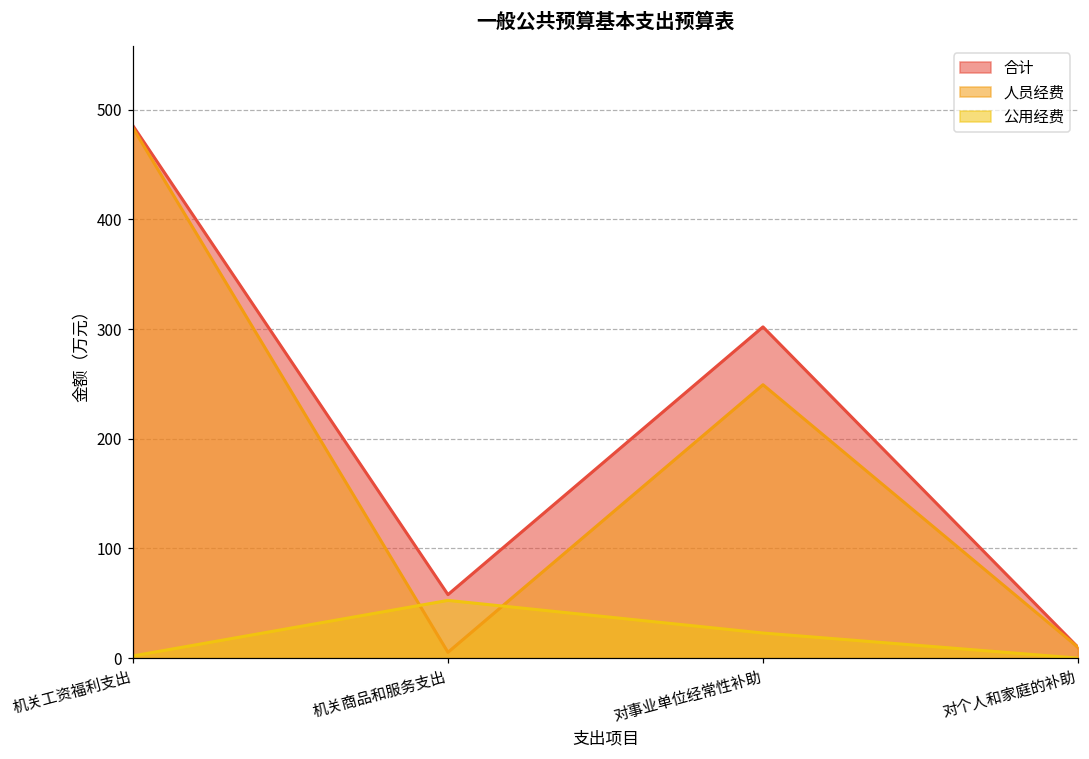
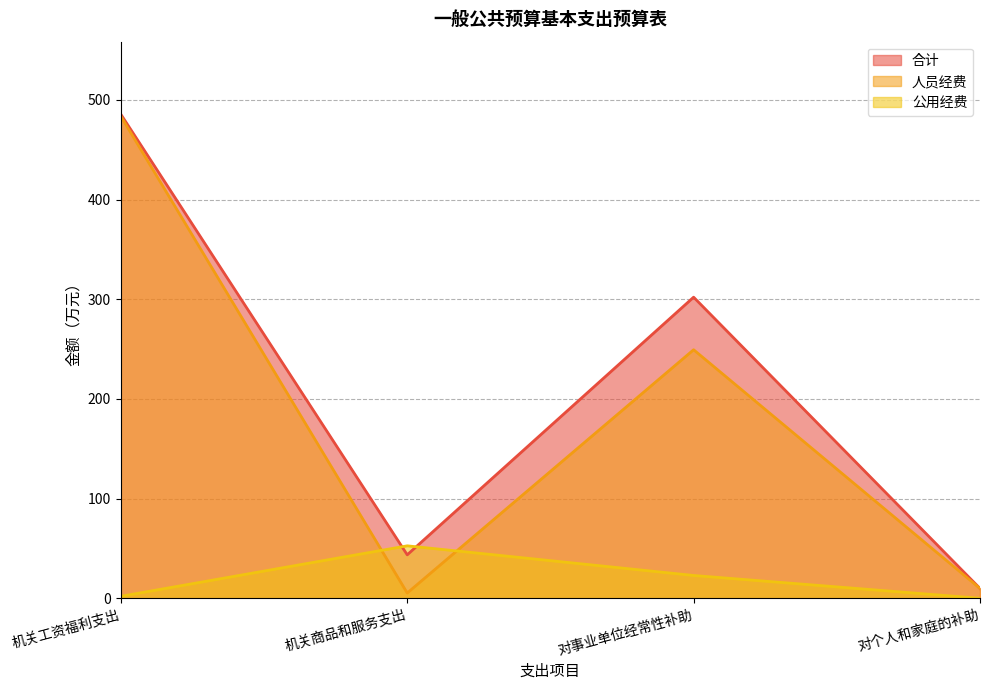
  {
    "合计": {
-     "机关商品和服务支出": 60,
+     "机关商品和服务支出": 40,
      "对事业单位经常性补助": 300
    }
  }
